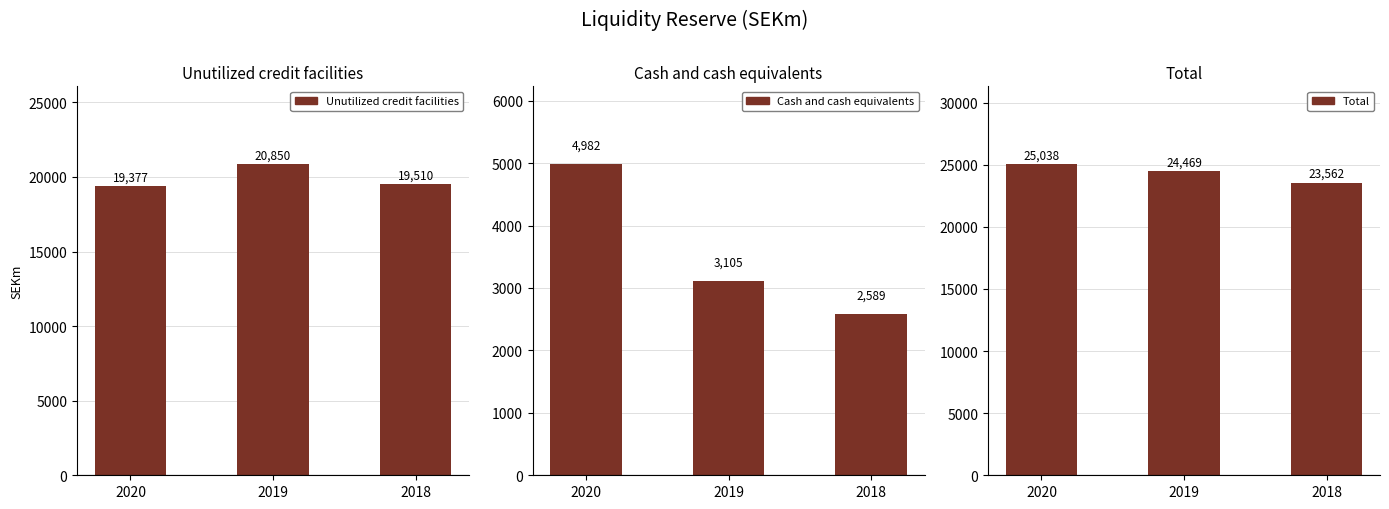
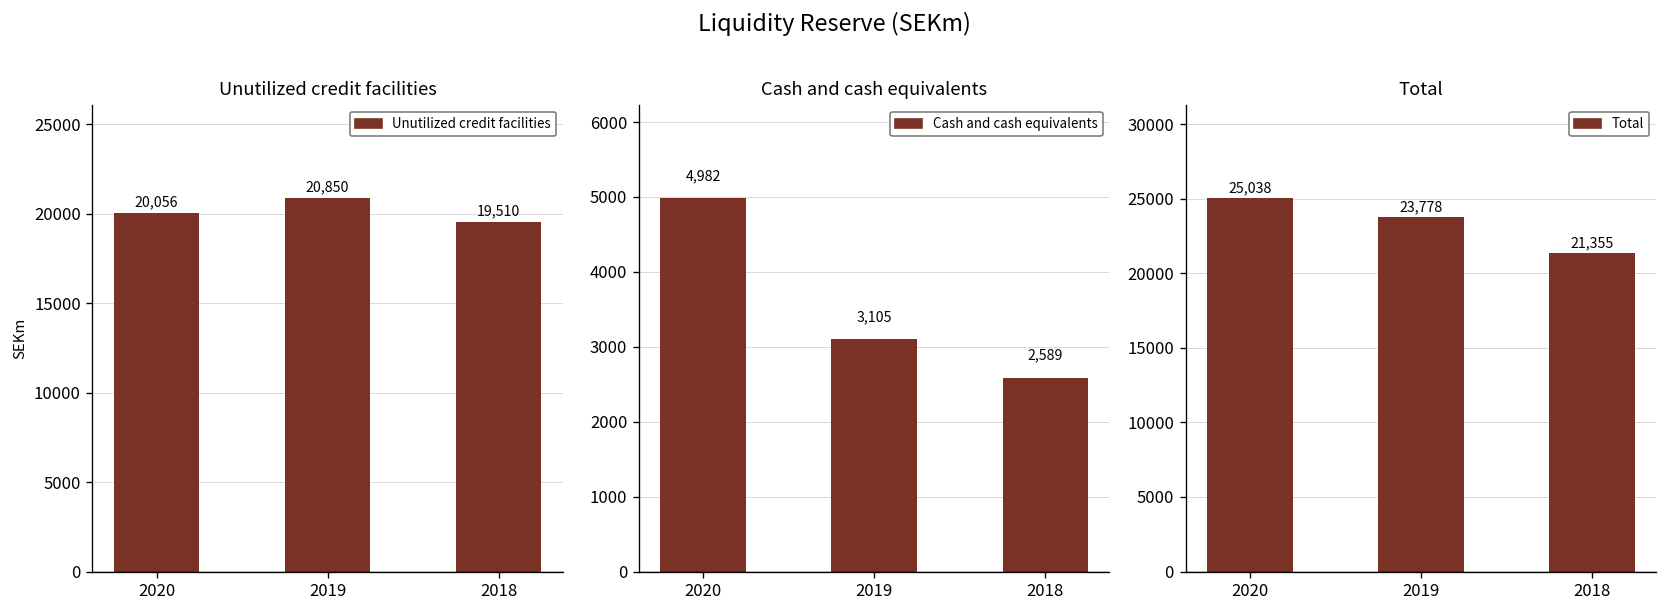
  {
    "Unutilized credit facilities": {
-     "2020": "19,377",
+     "2020": "20,056",
      "2019": "20,850",
      "2018": "19,510"
    },
    "Cash and cash equivalents": {
      "2020": "4,982",
      "2019": "3,105",
      "2018": "2,589"
    },
    "Total": {
      "2020": "25,038",
-     "2019": "24,469",
-     "2018": "23,562"
+     "2019": "23,778",
+     "2018": "21,355"
    }
  }
